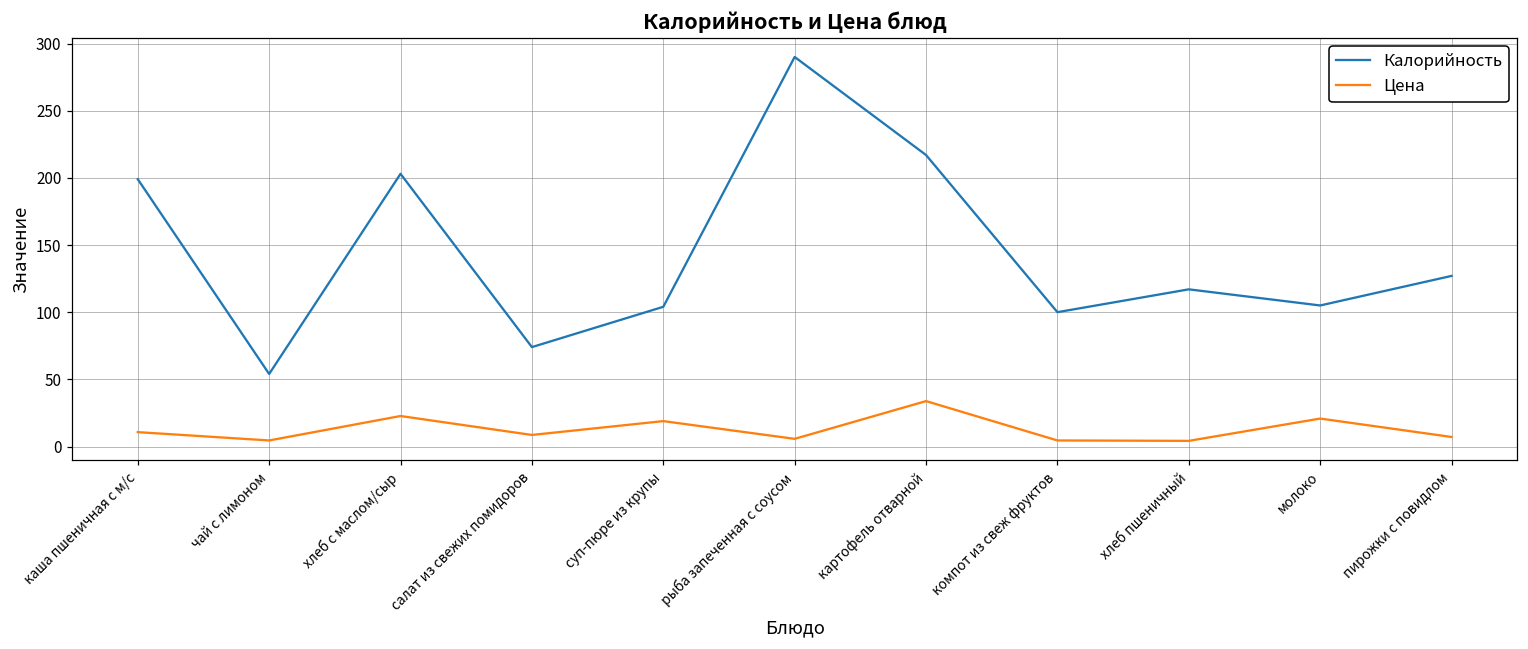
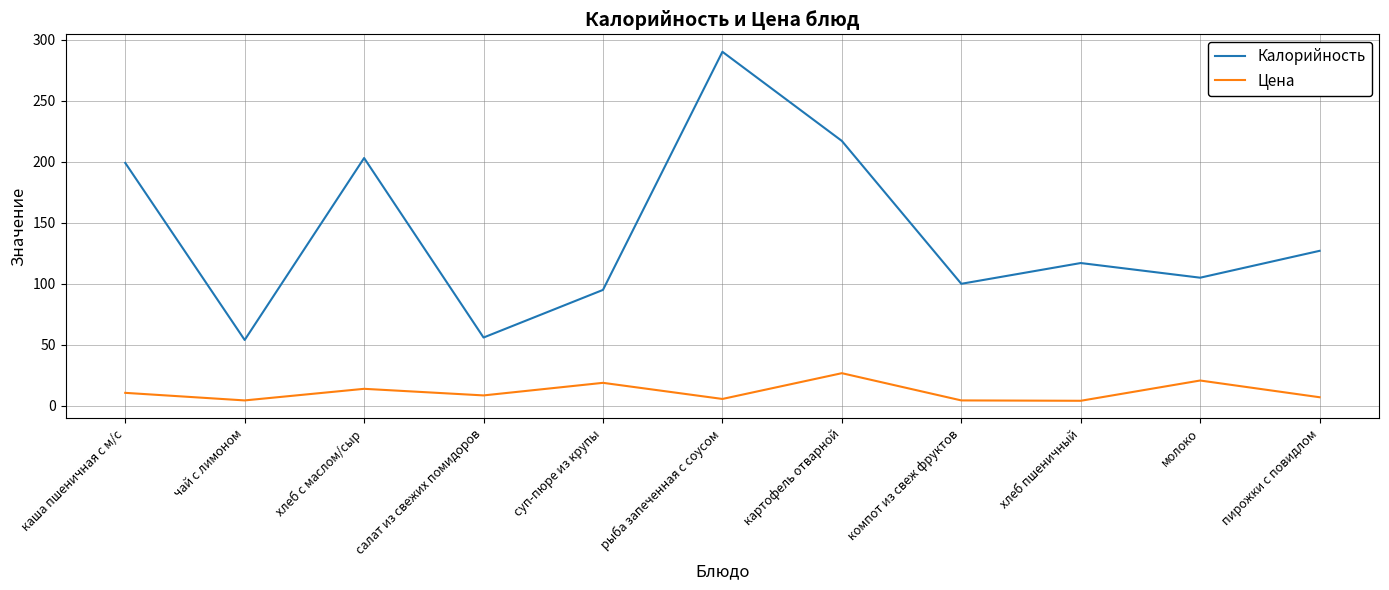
  {
    "Калорийность": {
      "каша пшеничная с м/с": 199,
      "чай с лимоном": 54,
      "хлеб с маслом/сыр": 203,
-     "салат из свежих помидоров": 74,
-     "суп-пюре из крупы": 104,
+     "салат из свежих помидоров": 56,
+     "суп-пюре из крупы": 95,
      "рыба запеченная с соусом": 290,
      "картофель отварной": 217,
      "компот из свеж фруктов": 100,
      "хлеб пшеничный": 117,
      "молоко": 105,
      "пирожки с повидлом": 127
    },
    "Цена": {
      "каша пшеничная с м/с": 11,
      "чай с лимоном": 5,
-     "хлеб с маслом/сыр": 23,
+     "хлеб с маслом/сыр": 14,
      "салат из свежих помидоров": 9,
      "суп-пюре из крупы": 19,
      "рыба запеченная с соусом": 6,
-     "картофель отварной": 34,
+     "картофель отварной": 27,
      "компот из свеж фруктов": 5,
      "хлеб пшеничный": 4,
      "молоко": 21,
      "пирожки с повидлом": 7
    }
  }
